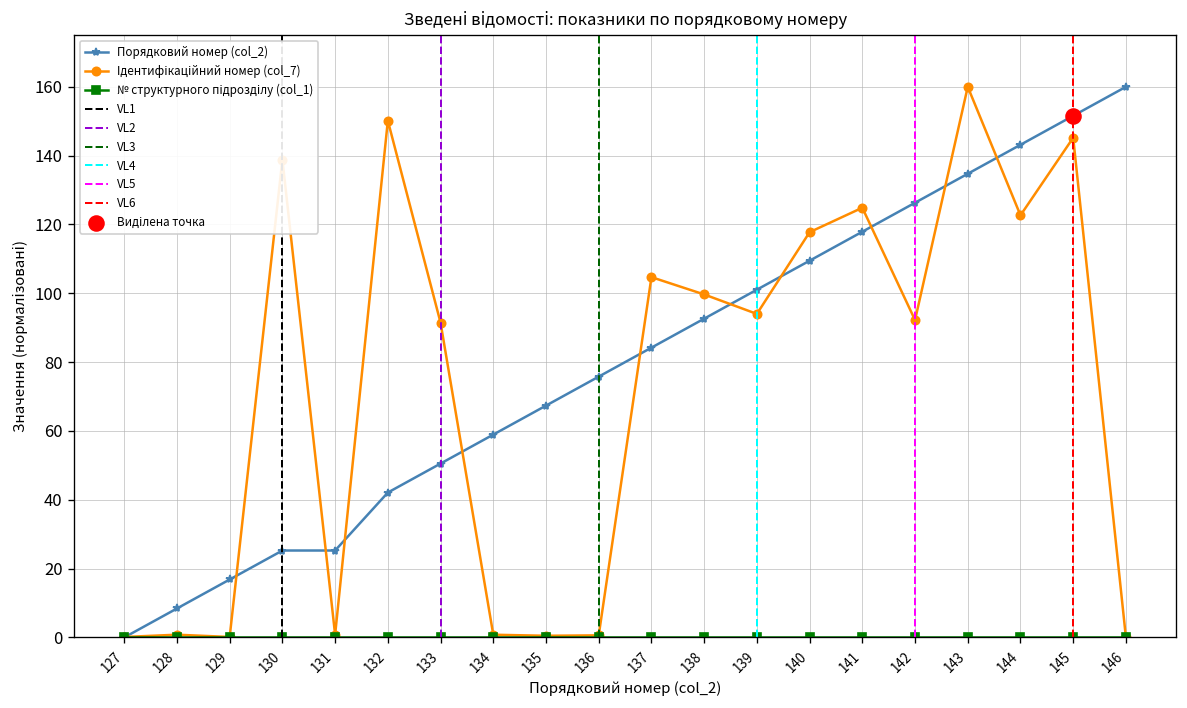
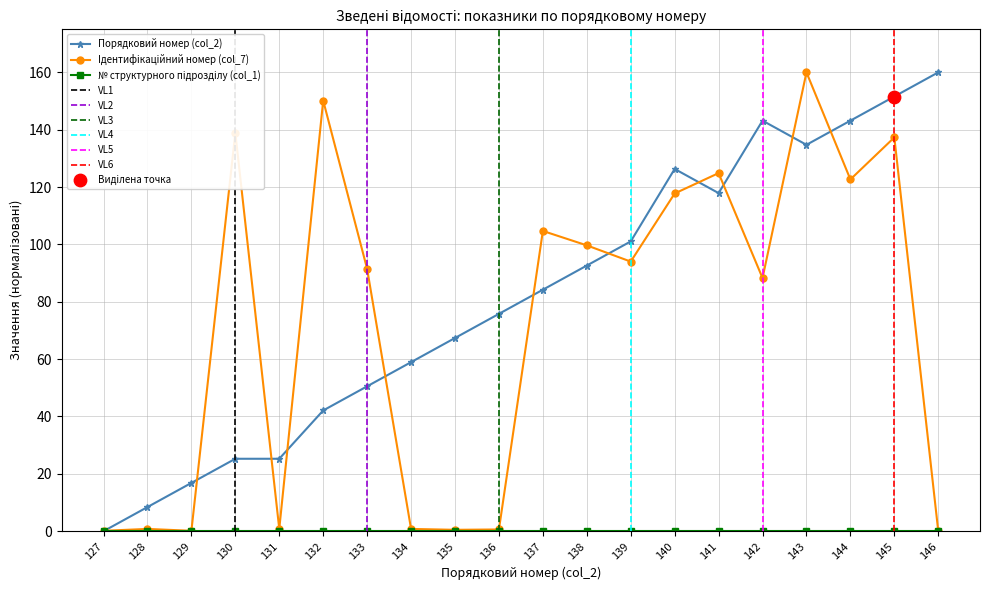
  {
    "Порядковий номер (col_2)": {
      "128": 8,
      "129": 17,
      "130": 25,
      "131": 25,
      "132": 42,
      "133": 51,
      "134": 59,
      "135": 67,
      "136": 76,
      "137": 84,
      "138": 93,
      "139": 101,
-     "140": 109,
+     "140": 126,
      "141": 118,
-     "142": 126,
+     "142": 143,
      "143": 135,
      "144": 143,
      "146": 160
    },
    "Ідентифікаційний номер (col_7)": {
      "132": 150,
      "133": 91,
      "137": 105,
      "138": 100,
      "139": 94,
      "140": 118,
      "141": 125,
-     "142": 92,
+     "142": 88,
      "143": 160,
      "144": 123,
-     "145": 145
+     "145": 137
    },
    "№ структурного підрозділу (col_1)": {
      "130": 0,
      "132": 0,
      "133": 0,
      "137": 0,
      "138": 0,
      "139": 0,
      "140": 0,
      "141": 0,
      "142": 0,
      "143": 0,
      "144": 0,
      "145": 0
    }
  }
